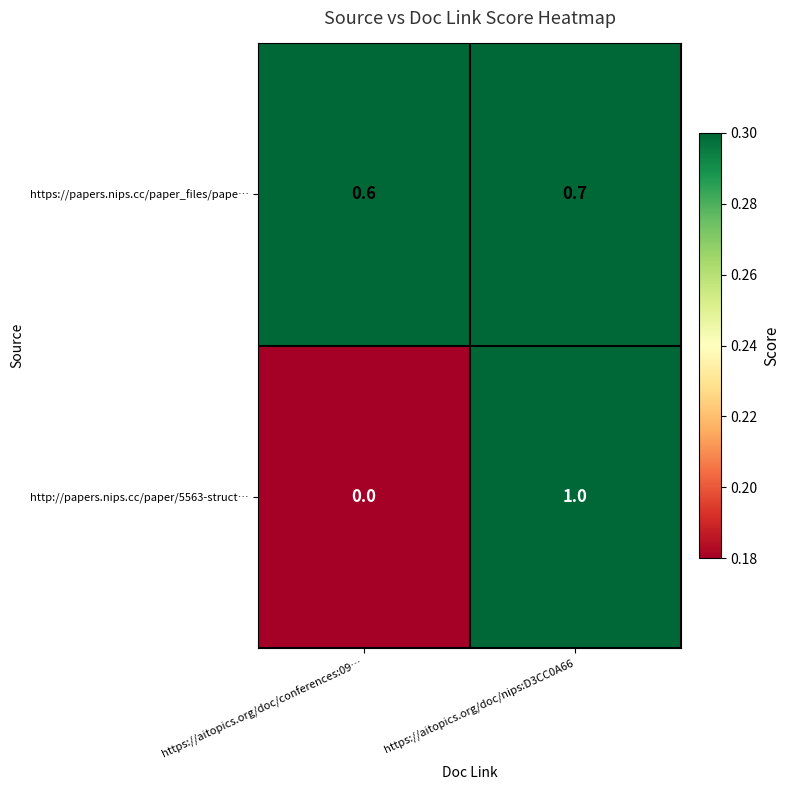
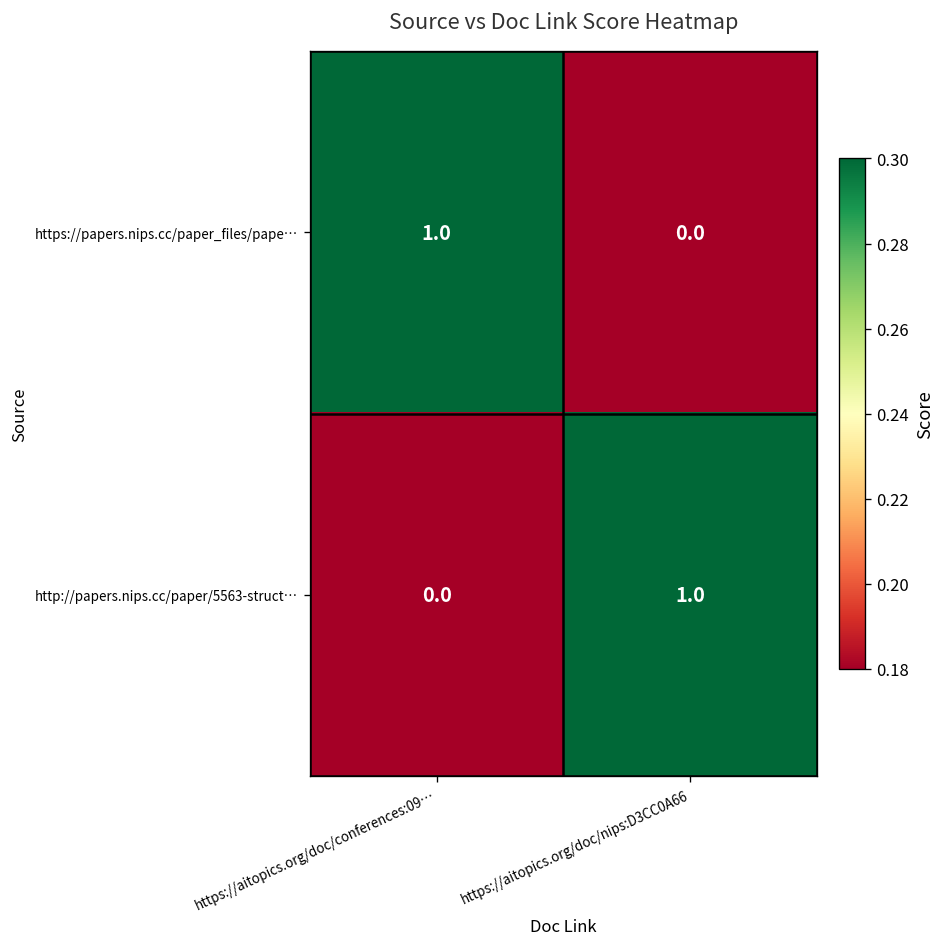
  {
    "https://papers.nips.cc/paper_files/pape…": {
-     "https://aitopics.org/doc/conferences:09…": 0.6,
-     "https://aitopics.org/doc/nips:D3CC0A66": 0.7
+     "https://aitopics.org/doc/conferences:09…": 1.0,
+     "https://aitopics.org/doc/nips:D3CC0A66": 0.0
    },
    "http://papers.nips.cc/paper/5563-struct…": {
      "https://aitopics.org/doc/conferences:09…": 0.0,
      "https://aitopics.org/doc/nips:D3CC0A66": 1.0
    }
  }
